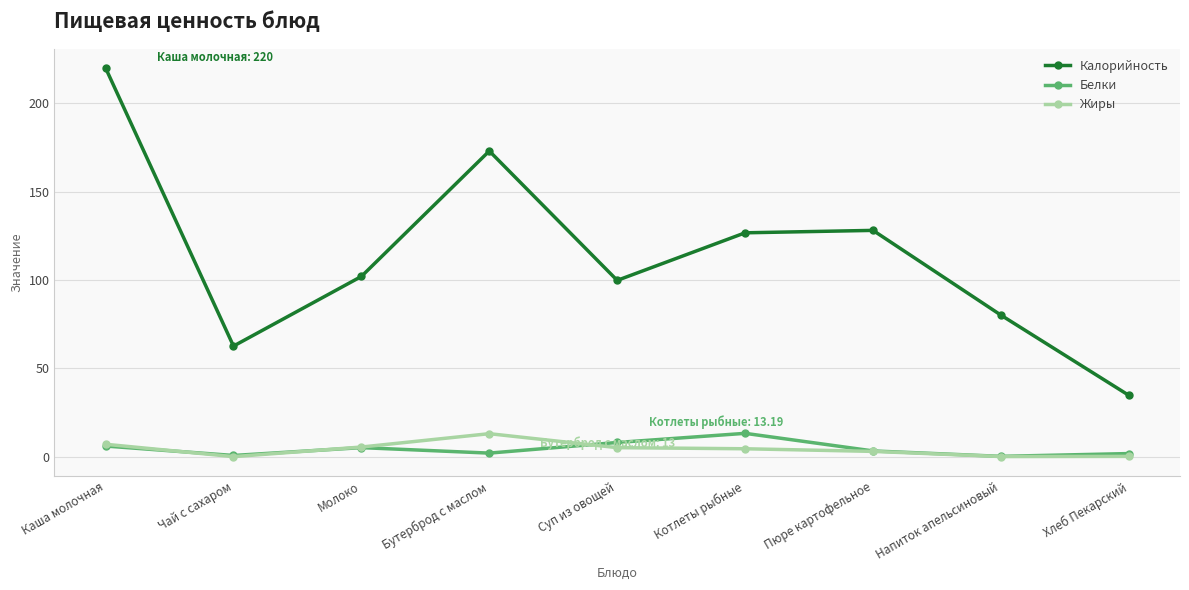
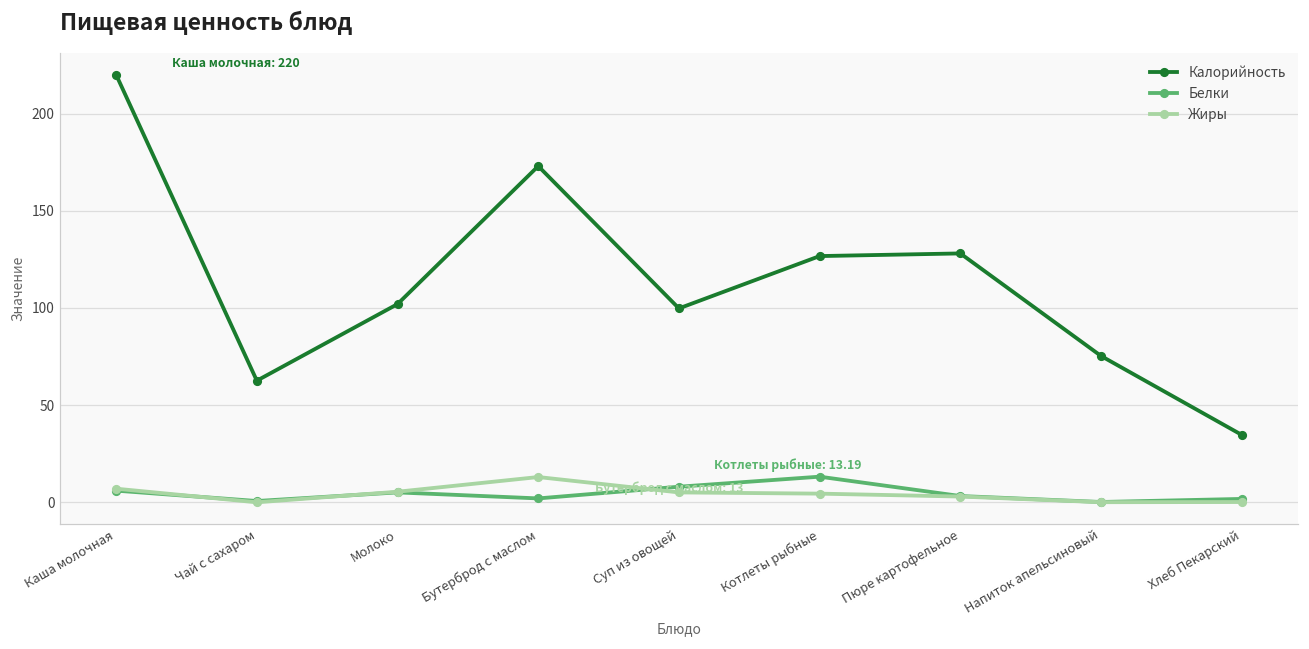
  {
    "Калорийность": {
      "Каша молочная": 220,
      "Чай с сахаром": 63,
      "Молоко": 102,
      "Бутерброд с маслом": 173,
      "Суп из овощей": 100,
      "Котлеты рыбные": 127,
      "Пюре картофельное": 128,
-     "Напиток апельсиновый": 80,
+     "Напиток апельсиновый": 75,
      "Хлеб Пекарский": 35
    },
    "Белки": {
      "Котлеты рыбные": 13.19
    },
    "Жиры": {
      "Бутерброд с маслом": 13,
      "Котлеты рыбные": 4,
      "Хлеб Пекарский": 0
    }
  }
